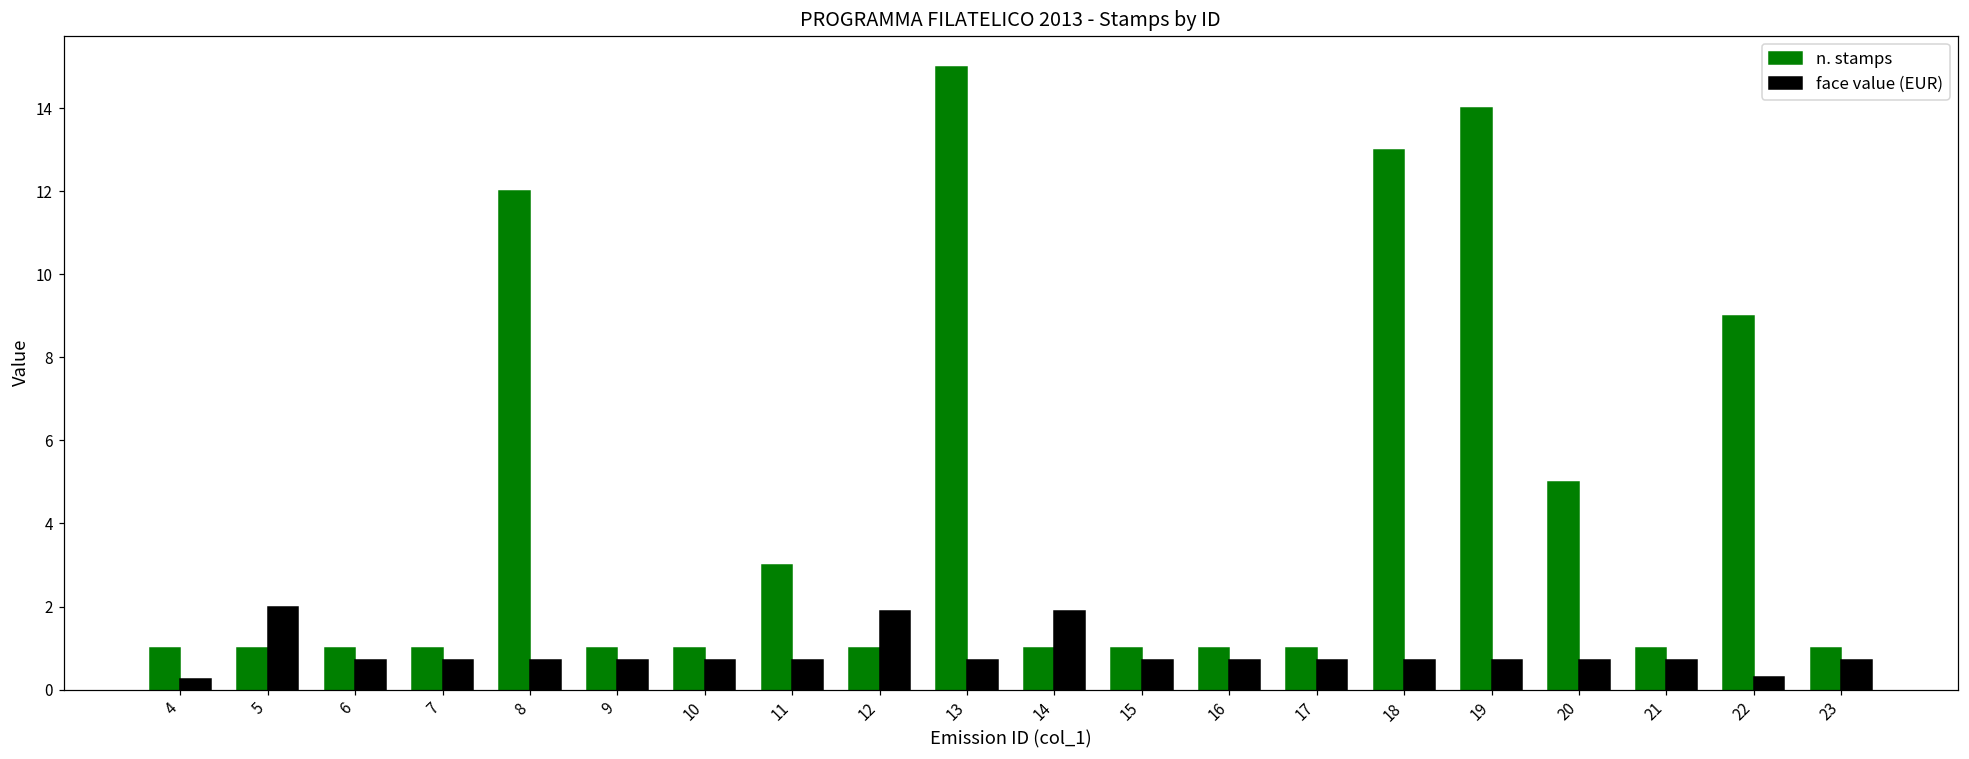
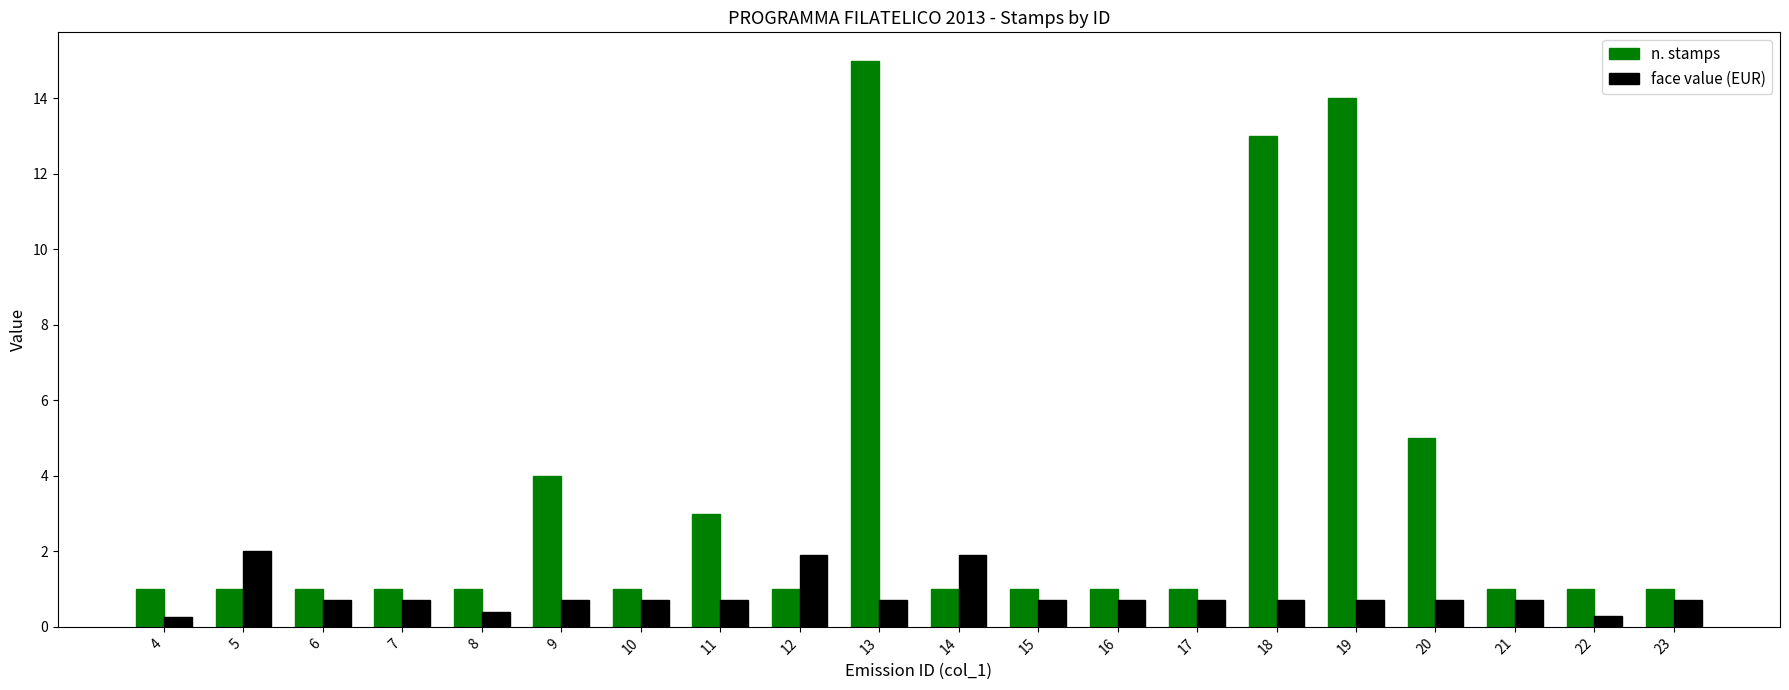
  {
    "n. stamps": {
      "4": 1,
      "5": 1,
      "6": 1,
      "7": 1,
-     "8": 12,
-     "9": 1,
+     "8": 1,
+     "9": 4,
      "10": 1,
      "11": 3,
      "12": 1,
      "13": 15,
      "14": 1,
      "15": 1,
      "16": 1,
      "17": 1,
      "18": 13,
      "19": 14,
      "20": 5,
      "21": 1,
-     "22": 9,
+     "22": 1,
      "23": 1
    },
    "face value (EUR)": {
      "4": 0.3,
      "5": 2.0,
      "6": 0.7,
      "7": 0.7,
-     "8": 0.7,
+     "8": 0.4,
      "9": 0.7,
      "10": 0.7,
      "11": 0.7,
      "12": 1.9,
      "13": 0.7,
      "14": 1.9,
      "15": 0.7,
      "16": 0.7,
      "17": 0.7,
      "18": 0.7,
      "19": 0.7,
      "20": 0.7,
      "21": 0.7,
      "22": 0.3,
      "23": 0.7
    }
  }
